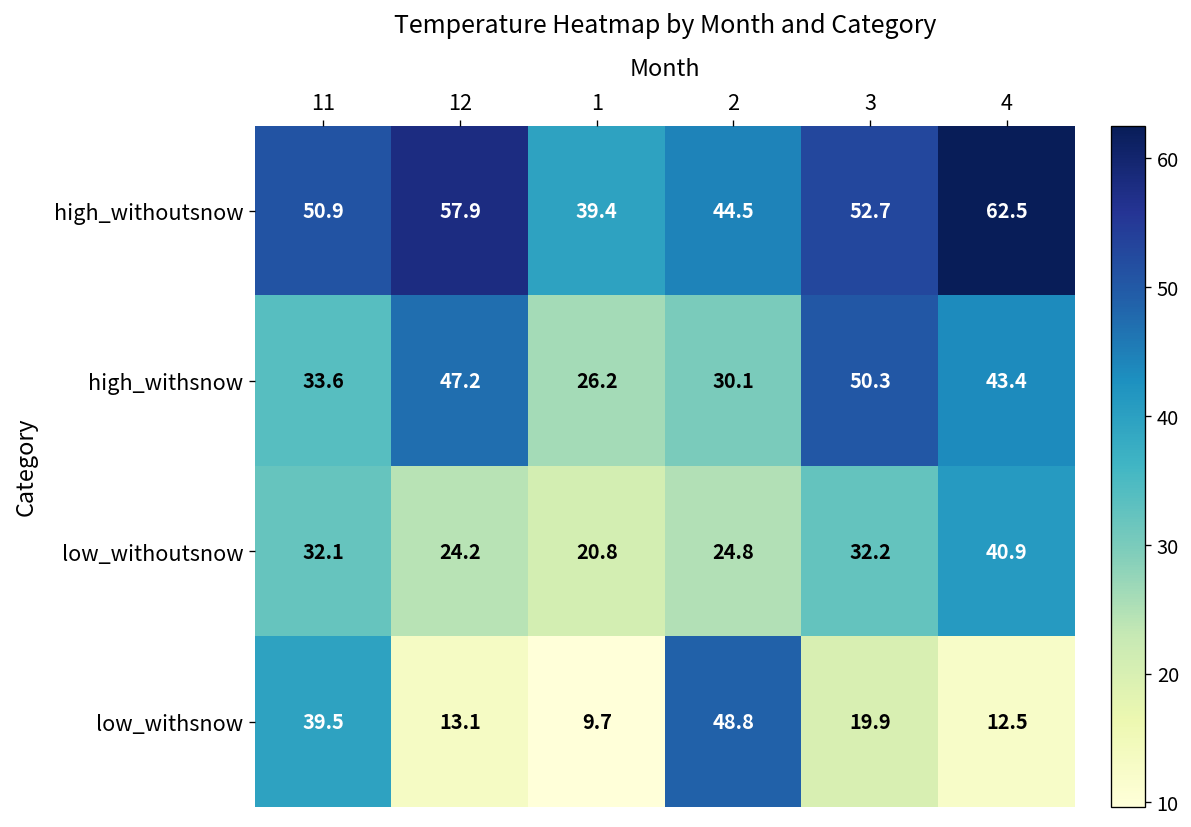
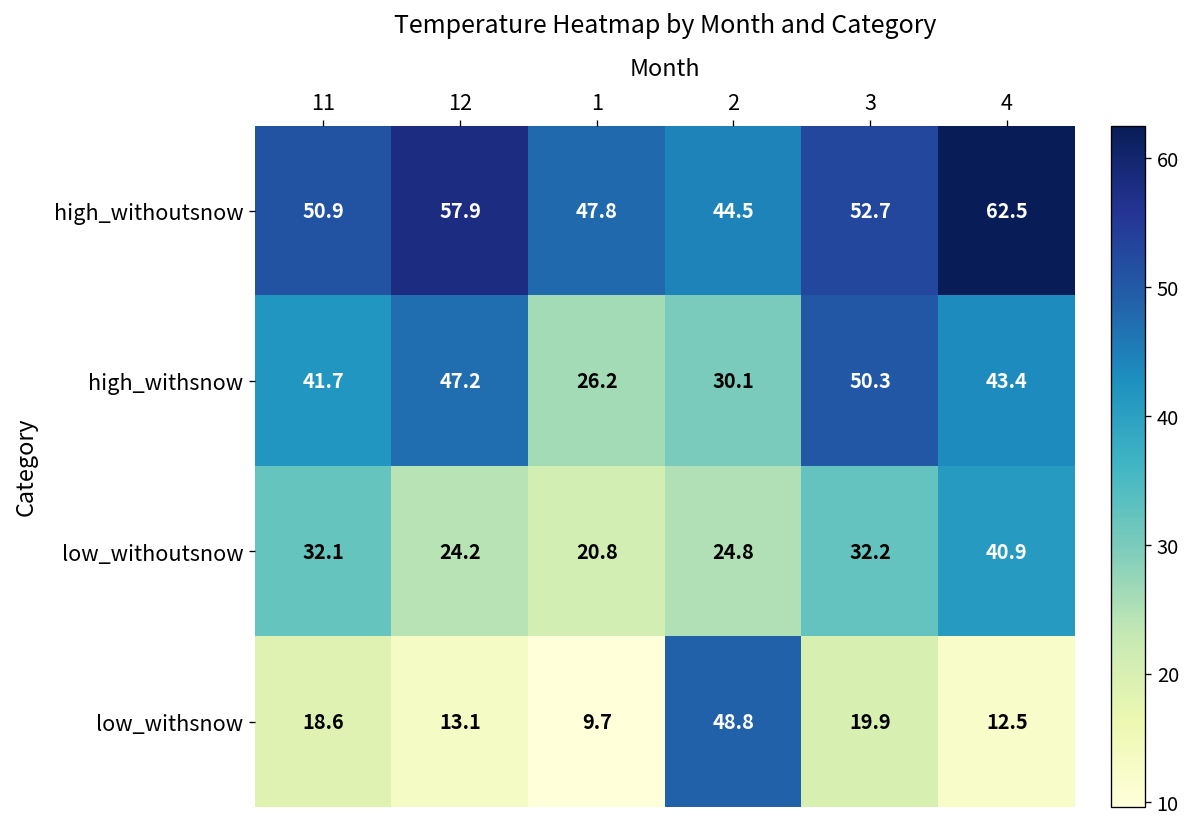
  {
    "high_withoutsnow": {
      "11": 50.9,
      "12": 57.9,
-     "1": 39.4,
+     "1": 47.8,
      "2": 44.5,
      "3": 52.7,
      "4": 62.5
    },
    "high_withsnow": {
-     "11": 33.6,
+     "11": 41.7,
      "12": 47.2,
      "1": 26.2,
      "2": 30.1,
      "3": 50.3,
      "4": 43.4
    },
    "low_withoutsnow": {
      "11": 32.1,
      "12": 24.2,
      "1": 20.8,
      "2": 24.8,
      "3": 32.2,
      "4": 40.9
    },
    "low_withsnow": {
-     "11": 39.5,
+     "11": 18.6,
      "12": 13.1,
      "1": 9.7,
      "2": 48.8,
      "3": 19.9,
      "4": 12.5
    }
  }
